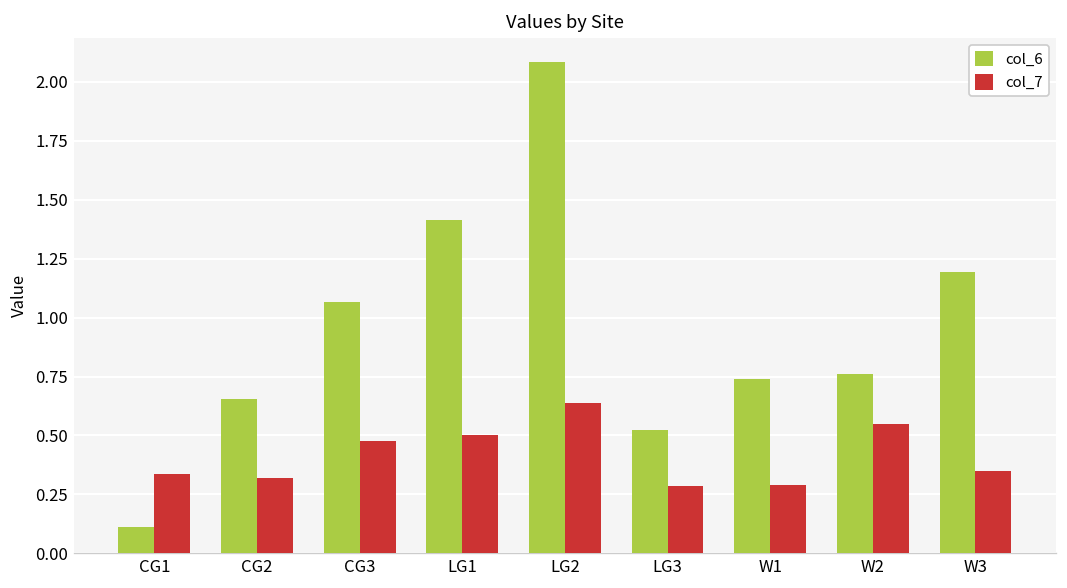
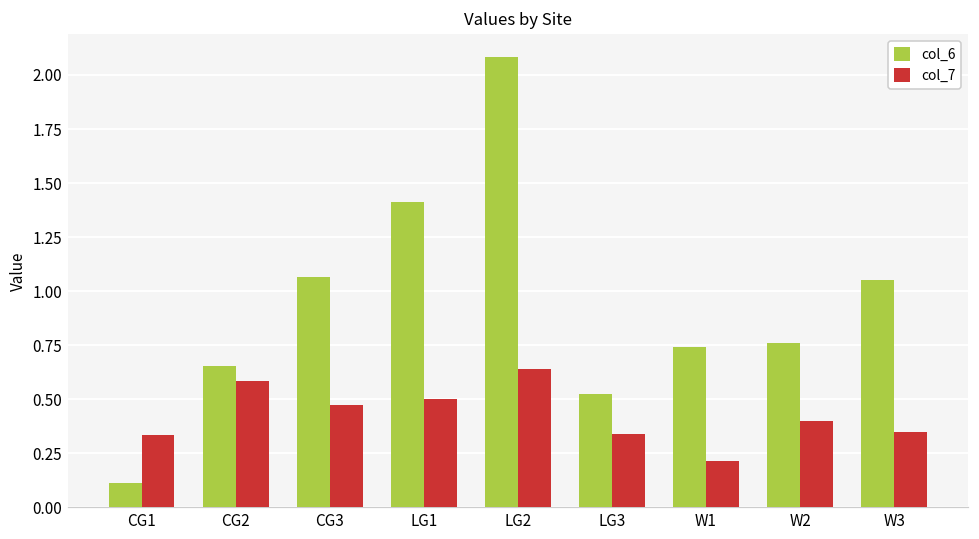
  {
    "col_6": {
      "CG1": 0.11,
      "CG2": 0.65,
      "CG3": 1.06,
      "LG1": 1.41,
      "LG2": 2.08,
      "LG3": 0.52,
      "W1": 0.74,
      "W2": 0.76,
-     "W3": 1.19
+     "W3": 1.05
    },
    "col_7": {
      "CG1": 0.34,
-     "CG2": 0.32,
+     "CG2": 0.58,
      "CG3": 0.47,
      "LG1": 0.50,
      "LG2": 0.64,
-     "LG3": 0.29,
-     "W1": 0.29,
-     "W2": 0.55,
+     "LG3": 0.34,
+     "W1": 0.22,
+     "W2": 0.40,
      "W3": 0.35
    }
  }
